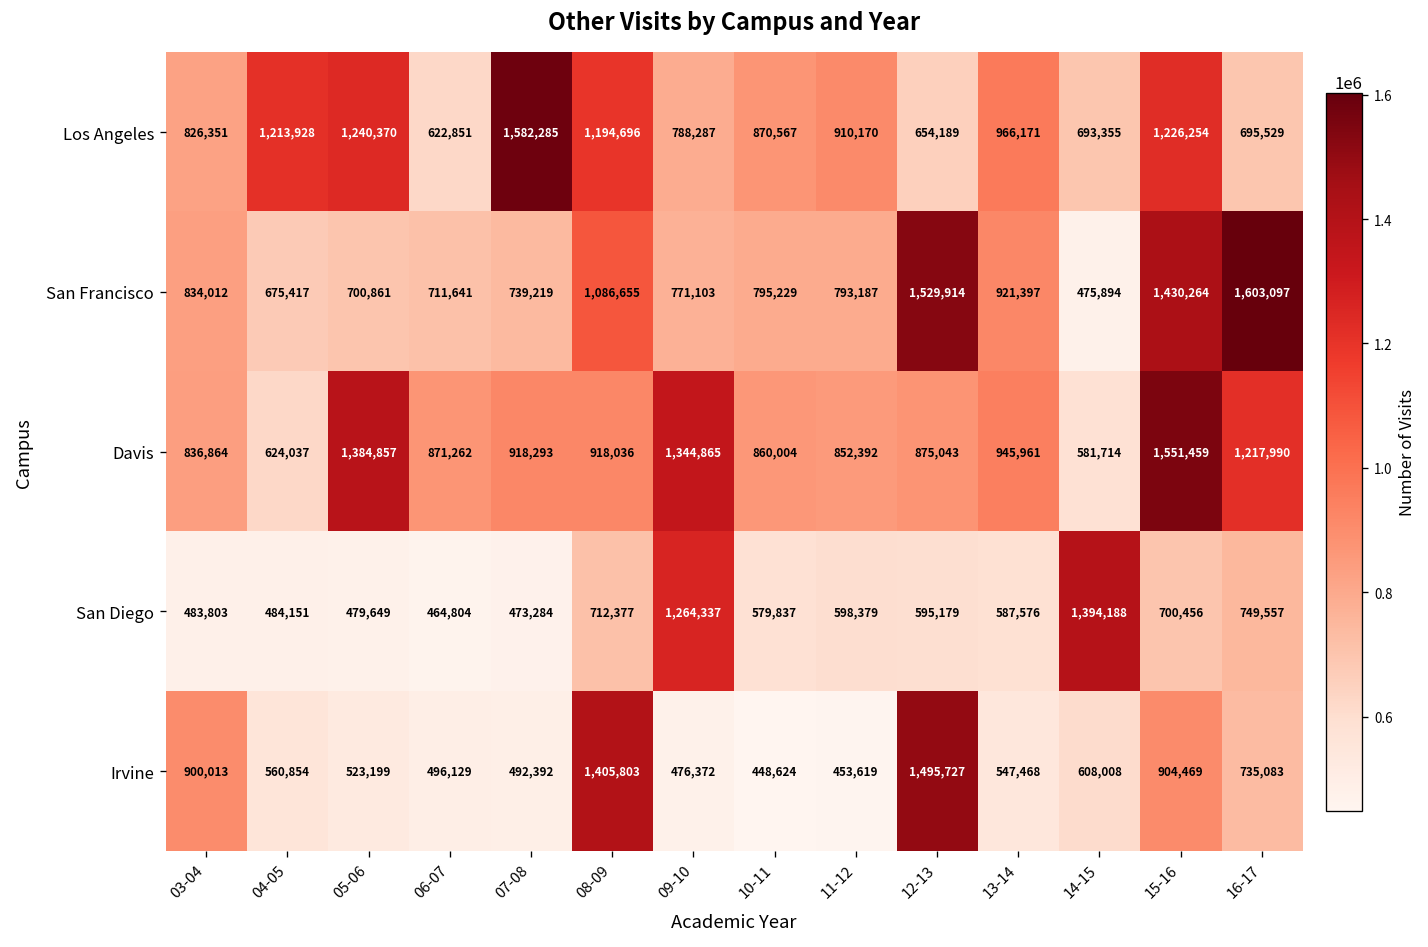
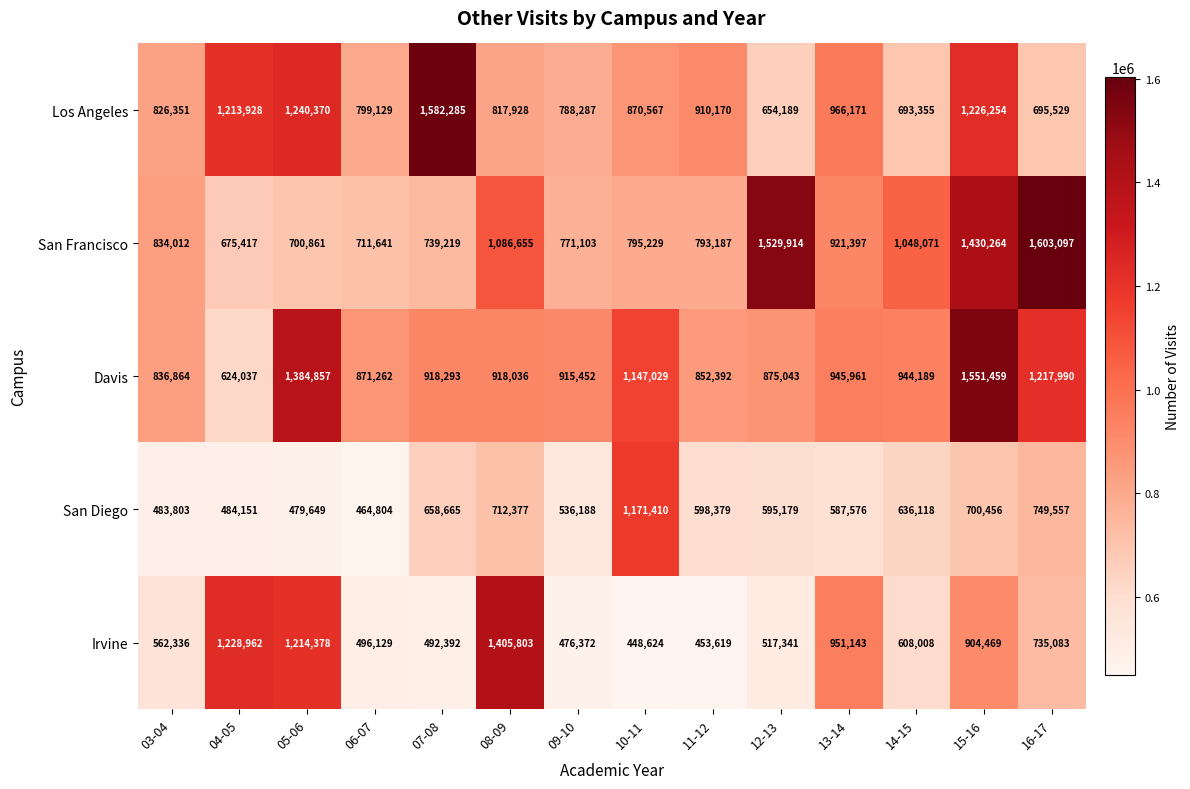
  {
    "Los Angeles": {
      "03-04": "826,351",
      "04-05": "1,213,928",
      "05-06": "1,240,370",
-     "06-07": "622,851",
+     "06-07": "799,129",
      "07-08": "1,582,285",
-     "08-09": "1,194,696",
+     "08-09": "817,928",
      "09-10": "788,287",
      "10-11": "870,567",
      "11-12": "910,170",
      "12-13": "654,189",
      "13-14": "966,171",
      "14-15": "693,355",
      "15-16": "1,226,254",
      "16-17": "695,529"
    },
    "San Francisco": {
      "03-04": "834,012",
      "04-05": "675,417",
      "05-06": "700,861",
      "06-07": "711,641",
      "07-08": "739,219",
      "08-09": "1,086,655",
      "09-10": "771,103",
      "10-11": "795,229",
      "11-12": "793,187",
      "12-13": "1,529,914",
      "13-14": "921,397",
-     "14-15": "475,894",
+     "14-15": "1,048,071",
      "15-16": "1,430,264",
      "16-17": "1,603,097"
    },
    "Davis": {
      "03-04": "836,864",
      "04-05": "624,037",
      "05-06": "1,384,857",
      "06-07": "871,262",
      "07-08": "918,293",
      "08-09": "918,036",
-     "09-10": "1,344,865",
-     "10-11": "860,004",
+     "09-10": "915,452",
+     "10-11": "1,147,029",
      "11-12": "852,392",
      "12-13": "875,043",
      "13-14": "945,961",
-     "14-15": "581,714",
+     "14-15": "944,189",
      "15-16": "1,551,459",
      "16-17": "1,217,990"
    },
    "San Diego": {
      "03-04": "483,803",
      "04-05": "484,151",
      "05-06": "479,649",
      "06-07": "464,804",
-     "07-08": "473,284",
+     "07-08": "658,665",
      "08-09": "712,377",
-     "09-10": "1,264,337",
-     "10-11": "579,837",
+     "09-10": "536,188",
+     "10-11": "1,171,410",
      "11-12": "598,379",
      "12-13": "595,179",
      "13-14": "587,576",
-     "14-15": "1,394,188",
+     "14-15": "636,118",
      "15-16": "700,456",
      "16-17": "749,557"
    },
    "Irvine": {
-     "03-04": "900,013",
-     "04-05": "560,854",
-     "05-06": "523,199",
+     "03-04": "562,336",
+     "04-05": "1,228,962",
+     "05-06": "1,214,378",
      "06-07": "496,129",
      "07-08": "492,392",
      "08-09": "1,405,803",
      "09-10": "476,372",
      "10-11": "448,624",
      "11-12": "453,619",
-     "12-13": "1,495,727",
-     "13-14": "547,468",
+     "12-13": "517,341",
+     "13-14": "951,143",
      "14-15": "608,008",
      "15-16": "904,469",
      "16-17": "735,083"
    }
  }
